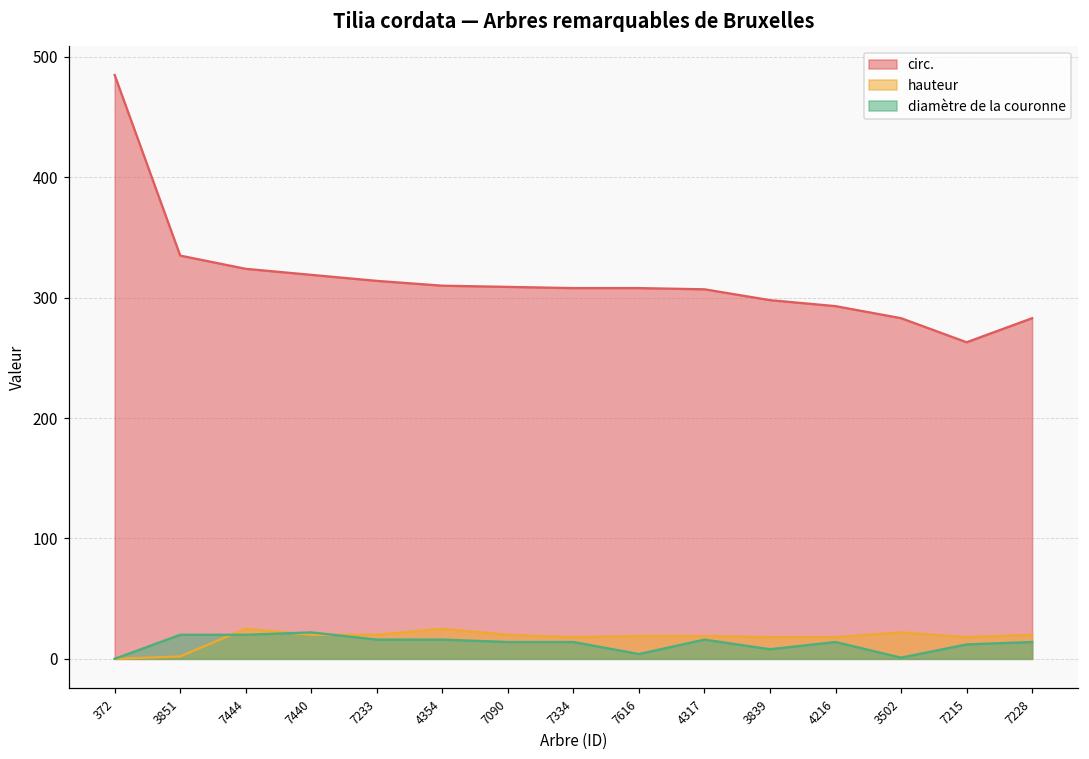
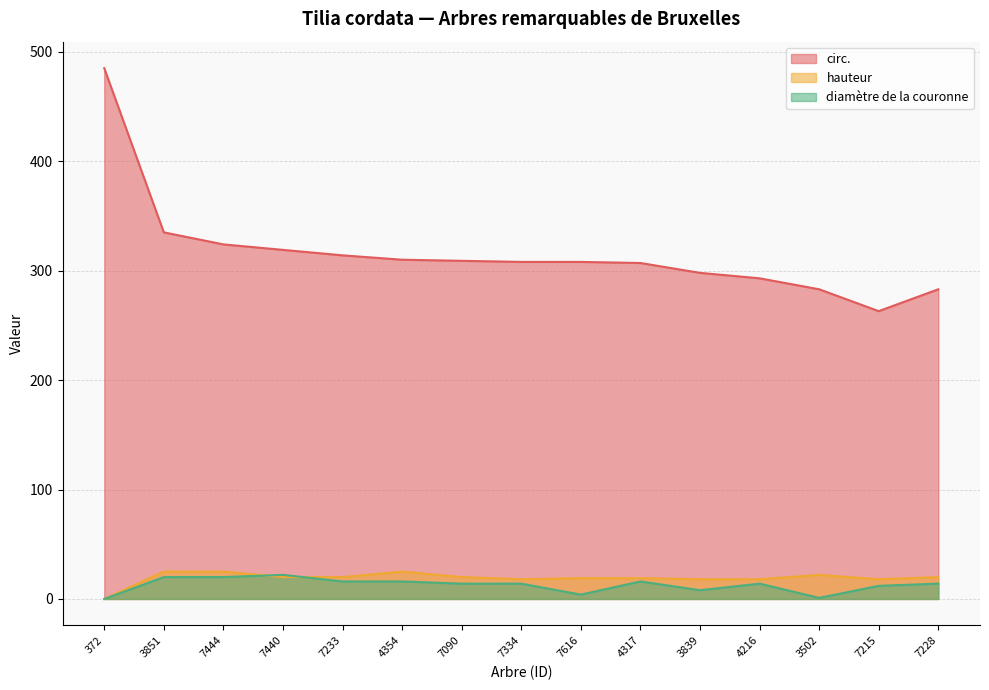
  {
    "circ.": {
      "372": 485,
      "3851": 335,
      "7444": 324,
      "7440": 319,
      "7233": 314,
      "4354": 310,
      "7090": 309,
      "7334": 308,
      "7616": 308,
      "4317": 307,
      "3839": 298,
      "4216": 293,
      "3502": 283,
      "7215": 263,
      "7228": 283
    },
    "hauteur": {
-     "3851": 2,
+     "3851": 25,
      "7444": 25,
      "7233": 20,
      "4354": 25,
      "7090": 20,
      "7334": 18,
      "7616": 19,
      "4317": 19,
      "3839": 18,
      "4216": 18,
      "3502": 22,
      "7215": 18,
      "7228": 20
    },
    "diamètre de la couronne": {
      "3851": 20,
      "7444": 20,
      "7233": 16,
      "4354": 16,
      "7090": 14,
      "7334": 14,
      "7616": 4,
      "4317": 16,
      "3839": 8,
      "4216": 14,
      "3502": 1,
      "7215": 12,
      "7228": 14
    }
  }
